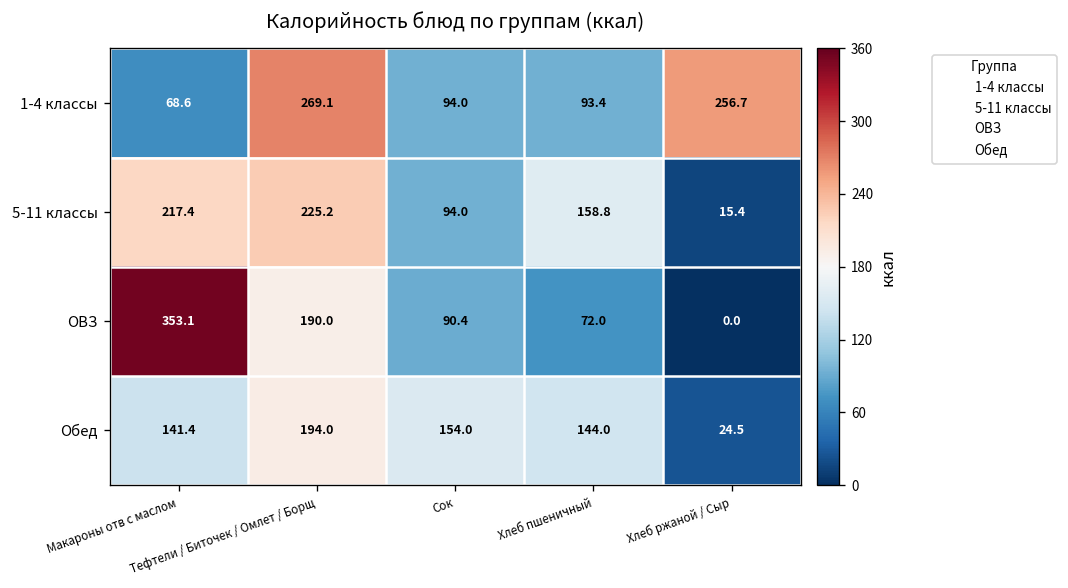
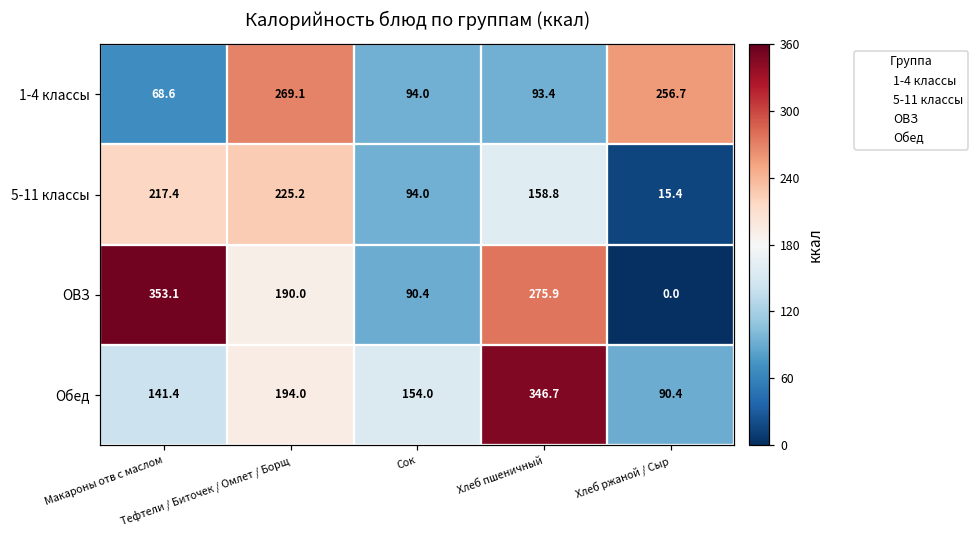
  {
    "1-4 классы": {
      "Макароны отв с маслом": 68.6,
      "Тефтели / Биточек / Омлет / Борщ": 269.1,
      "Сок": 94.0,
      "Хлеб пшеничный": 93.4,
      "Хлеб ржаной / Сыр": 256.7
    },
    "5-11 классы": {
      "Макароны отв с маслом": 217.4,
      "Тефтели / Биточек / Омлет / Борщ": 225.2,
      "Сок": 94.0,
      "Хлеб пшеничный": 158.8,
      "Хлеб ржаной / Сыр": 15.4
    },
    "ОВЗ": {
      "Макароны отв с маслом": 353.1,
      "Тефтели / Биточек / Омлет / Борщ": 190.0,
      "Сок": 90.4,
-     "Хлеб пшеничный": 72.0,
+     "Хлеб пшеничный": 275.9,
      "Хлеб ржаной / Сыр": 0.0
    },
    "Обед": {
      "Макароны отв с маслом": 141.4,
      "Тефтели / Биточек / Омлет / Борщ": 194.0,
      "Сок": 154.0,
-     "Хлеб пшеничный": 144.0,
-     "Хлеб ржаной / Сыр": 24.5
+     "Хлеб пшеничный": 346.7,
+     "Хлеб ржаной / Сыр": 90.4
    }
  }
